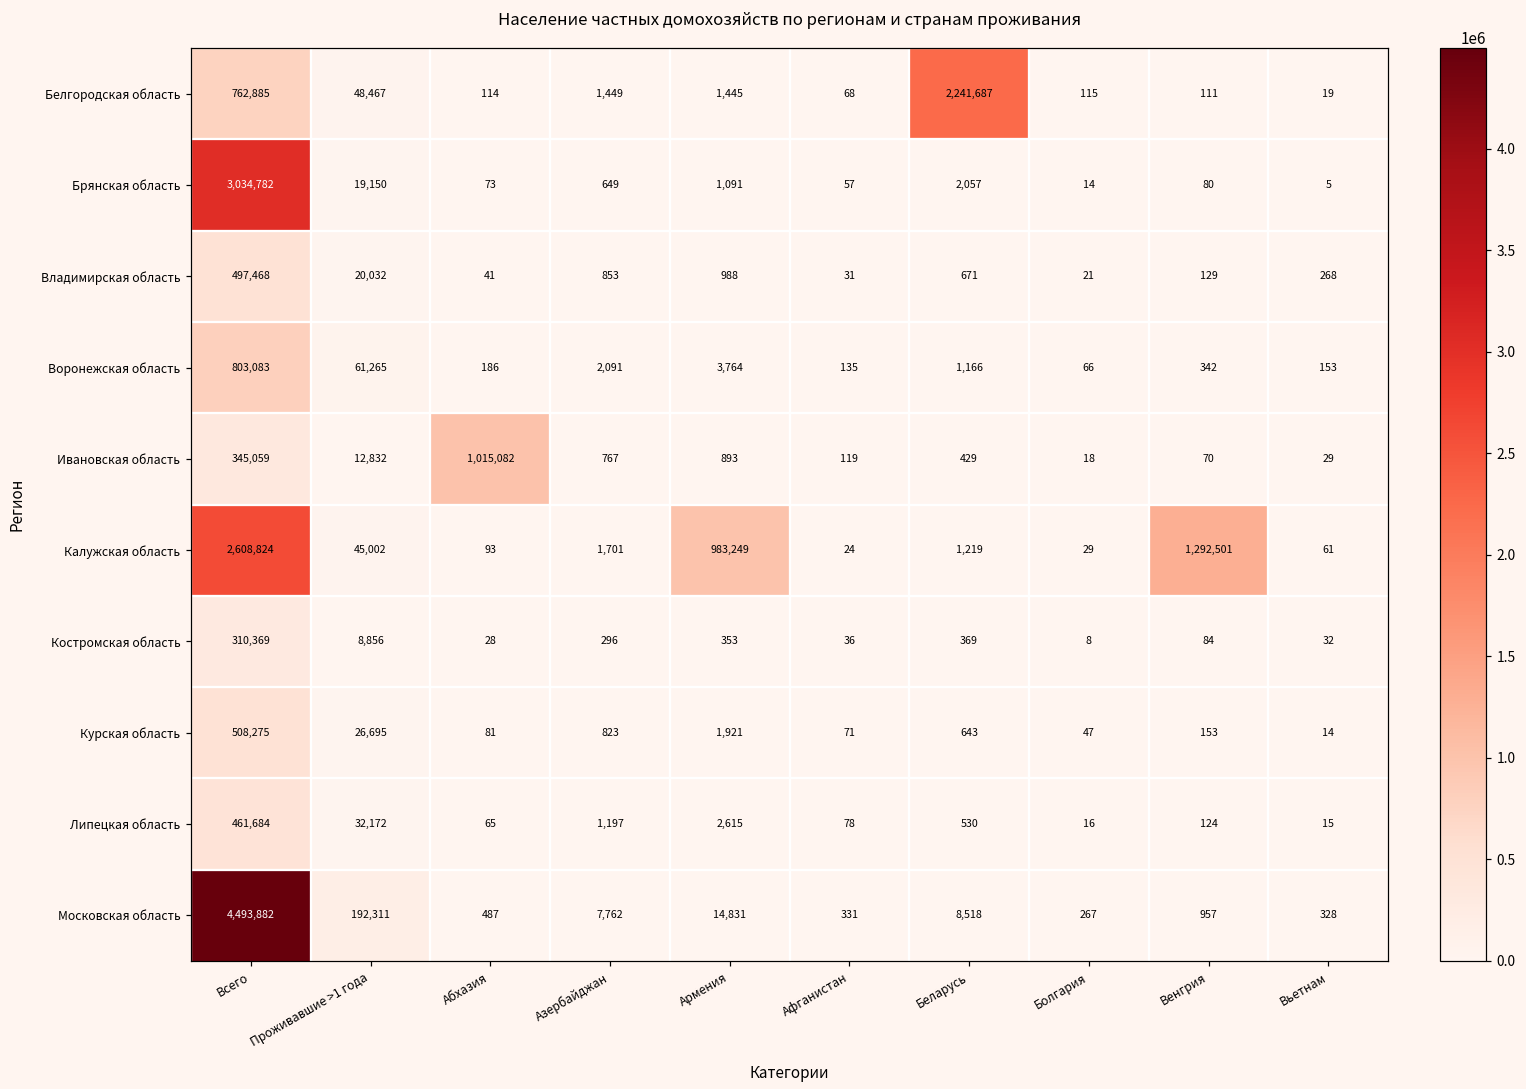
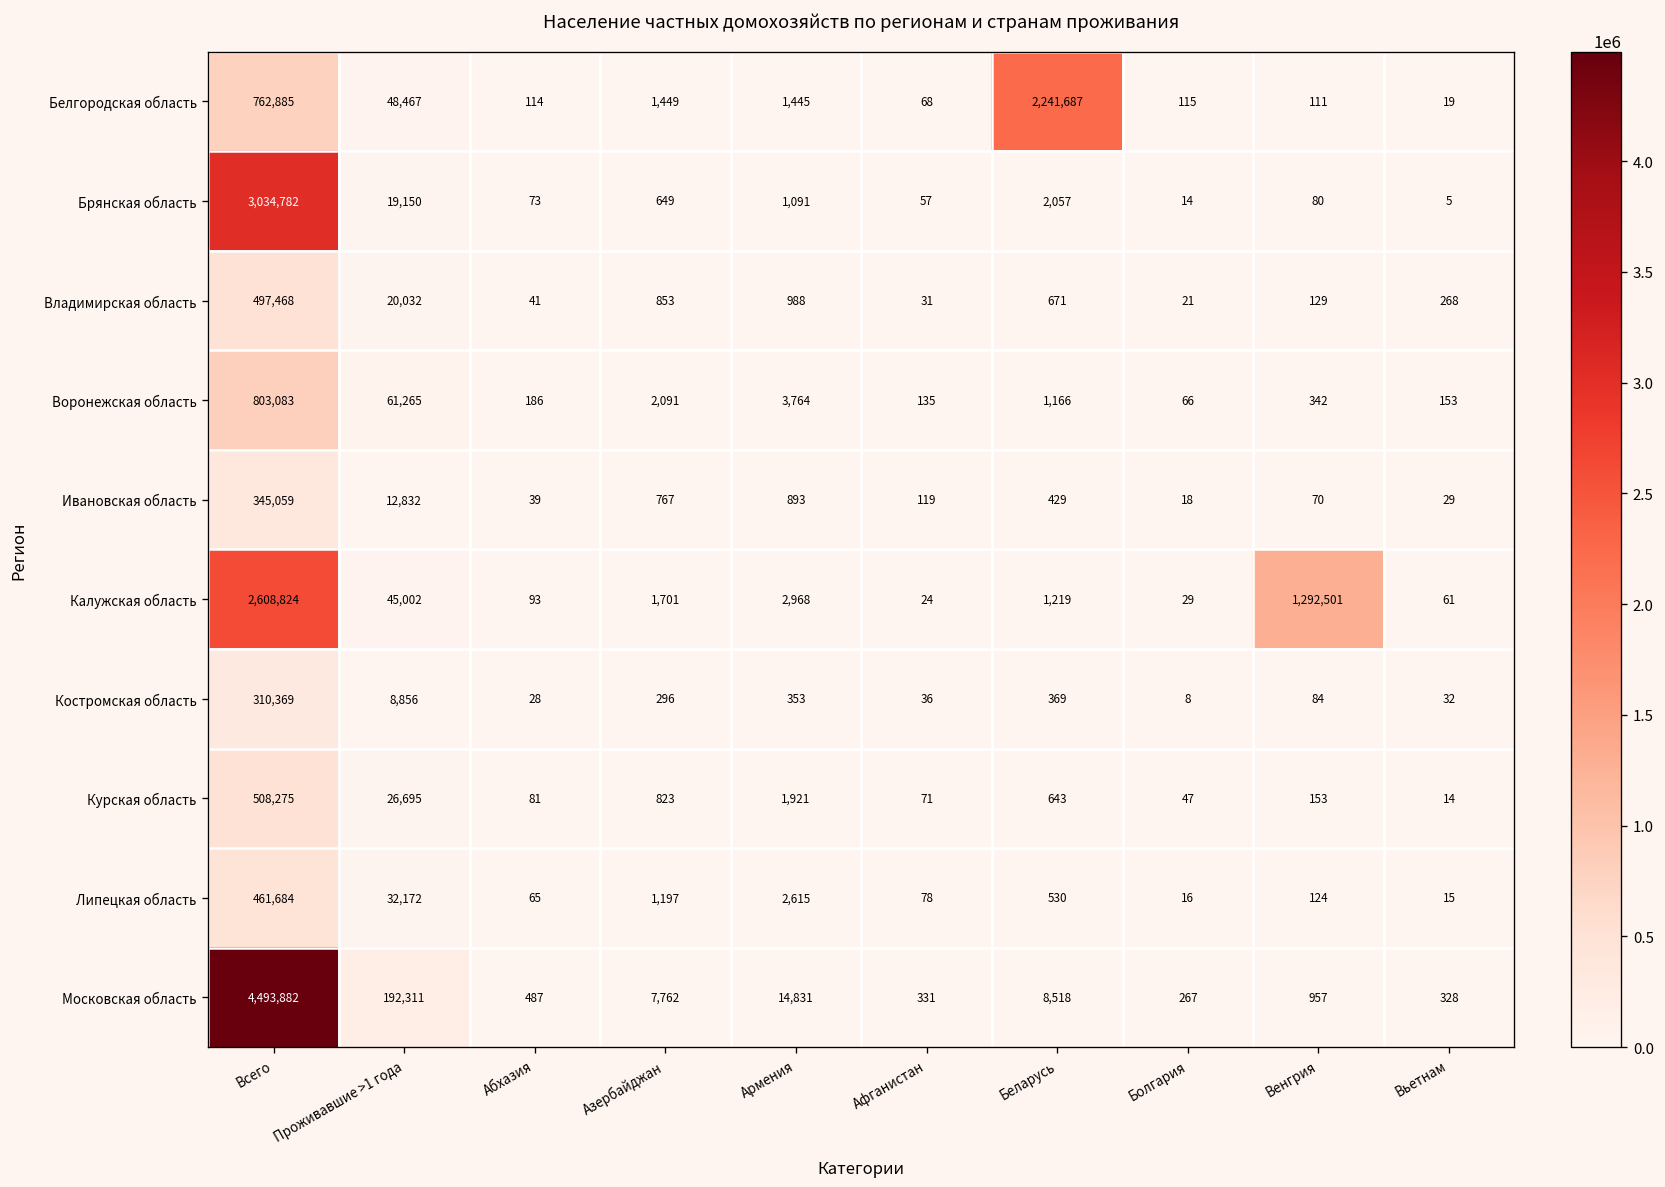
  {
    "Белгородская область": {
      "Всего": "762,885",
      "Проживавшие >1 года": "48,467",
      "Абхазия": "114",
      "Азербайджан": "1,449",
      "Армения": "1,445",
      "Афганистан": "68",
      "Беларусь": "2,241,687",
      "Болгария": "115",
      "Венгрия": "111",
      "Вьетнам": "19"
    },
    "Брянская область": {
      "Всего": "3,034,782",
      "Проживавшие >1 года": "19,150",
      "Абхазия": "73",
      "Азербайджан": "649",
      "Армения": "1,091",
      "Афганистан": "57",
      "Беларусь": "2,057",
      "Болгария": "14",
      "Венгрия": "80",
      "Вьетнам": "5"
    },
    "Владимирская область": {
      "Всего": "497,468",
      "Проживавшие >1 года": "20,032",
      "Абхазия": "41",
      "Азербайджан": "853",
      "Армения": "988",
      "Афганистан": "31",
      "Беларусь": "671",
      "Болгария": "21",
      "Венгрия": "129",
      "Вьетнам": "268"
    },
    "Воронежская область": {
      "Всего": "803,083",
      "Проживавшие >1 года": "61,265",
      "Абхазия": "186",
      "Азербайджан": "2,091",
      "Армения": "3,764",
      "Афганистан": "135",
      "Беларусь": "1,166",
      "Болгария": "66",
      "Венгрия": "342",
      "Вьетнам": "153"
    },
    "Ивановская область": {
      "Всего": "345,059",
      "Проживавшие >1 года": "12,832",
-     "Абхазия": "1,015,082",
+     "Абхазия": "39",
      "Азербайджан": "767",
      "Армения": "893",
      "Афганистан": "119",
      "Беларусь": "429",
      "Болгария": "18",
      "Венгрия": "70",
      "Вьетнам": "29"
    },
    "Калужская область": {
      "Всего": "2,608,824",
      "Проживавшие >1 года": "45,002",
      "Абхазия": "93",
      "Азербайджан": "1,701",
-     "Армения": "983,249",
+     "Армения": "2,968",
      "Афганистан": "24",
      "Беларусь": "1,219",
      "Болгария": "29",
      "Венгрия": "1,292,501",
      "Вьетнам": "61"
    },
    "Костромская область": {
      "Всего": "310,369",
      "Проживавшие >1 года": "8,856",
      "Абхазия": "28",
      "Азербайджан": "296",
      "Армения": "353",
      "Афганистан": "36",
      "Беларусь": "369",
      "Болгария": "8",
      "Венгрия": "84",
      "Вьетнам": "32"
    },
    "Курская область": {
      "Всего": "508,275",
      "Проживавшие >1 года": "26,695",
      "Абхазия": "81",
      "Азербайджан": "823",
      "Армения": "1,921",
      "Афганистан": "71",
      "Беларусь": "643",
      "Болгария": "47",
      "Венгрия": "153",
      "Вьетнам": "14"
    },
    "Липецкая область": {
      "Всего": "461,684",
      "Проживавшие >1 года": "32,172",
      "Абхазия": "65",
      "Азербайджан": "1,197",
      "Армения": "2,615",
      "Афганистан": "78",
      "Беларусь": "530",
      "Болгария": "16",
      "Венгрия": "124",
      "Вьетнам": "15"
    },
    "Московская область": {
      "Всего": "4,493,882",
      "Проживавшие >1 года": "192,311",
      "Абхазия": "487",
      "Азербайджан": "7,762",
      "Армения": "14,831",
      "Афганистан": "331",
      "Беларусь": "8,518",
      "Болгария": "267",
      "Венгрия": "957",
      "Вьетнам": "328"
    }
  }
